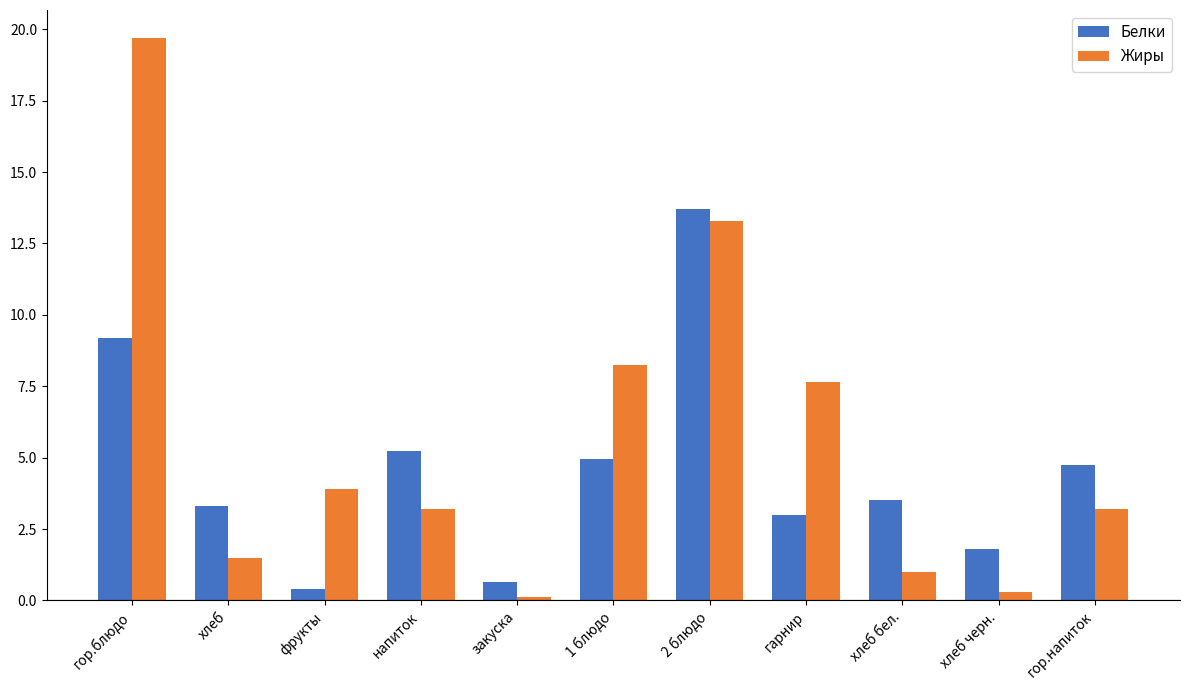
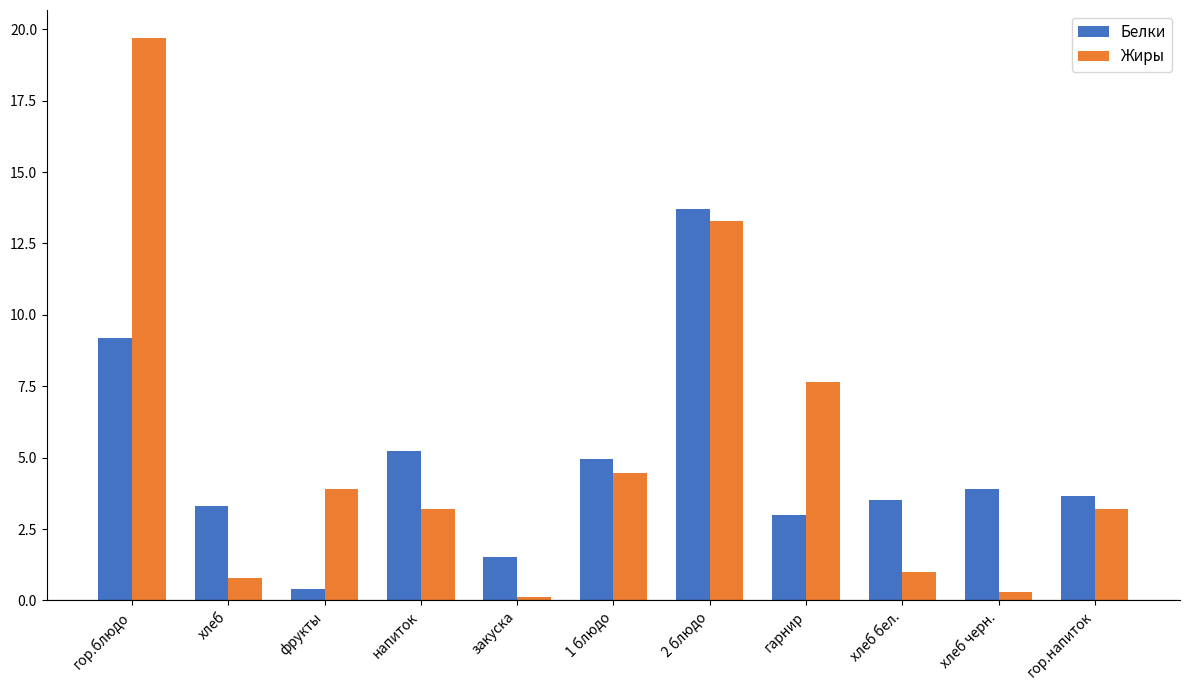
  {
    "Белки": {
      "гор.блюдо": 9.2,
      "хлеб": 3.3,
      "фрукты": 0.4,
      "напиток": 5.2,
-     "закуска": 0.7,
+     "закуска": 1.5,
      "1 блюдо": 5.0,
      "2 блюдо": 13.7,
      "гарнир": 3.0,
      "хлеб бел.": 3.5,
-     "хлеб черн.": 1.8,
-     "гор.напиток": 4.7
+     "хлеб черн.": 3.9,
+     "гор.напиток": 3.7
    },
    "Жиры": {
      "гор.блюдо": 19.7,
-     "хлеб": 1.5,
+     "хлеб": 0.8,
      "фрукты": 3.9,
      "напиток": 3.2,
      "закуска": 0.1,
-     "1 блюдо": 8.3,
+     "1 блюдо": 4.5,
      "2 блюдо": 13.3,
      "гарнир": 7.7,
      "хлеб бел.": 1.0,
      "хлеб черн.": 0.3,
      "гор.напиток": 3.2
    }
  }
